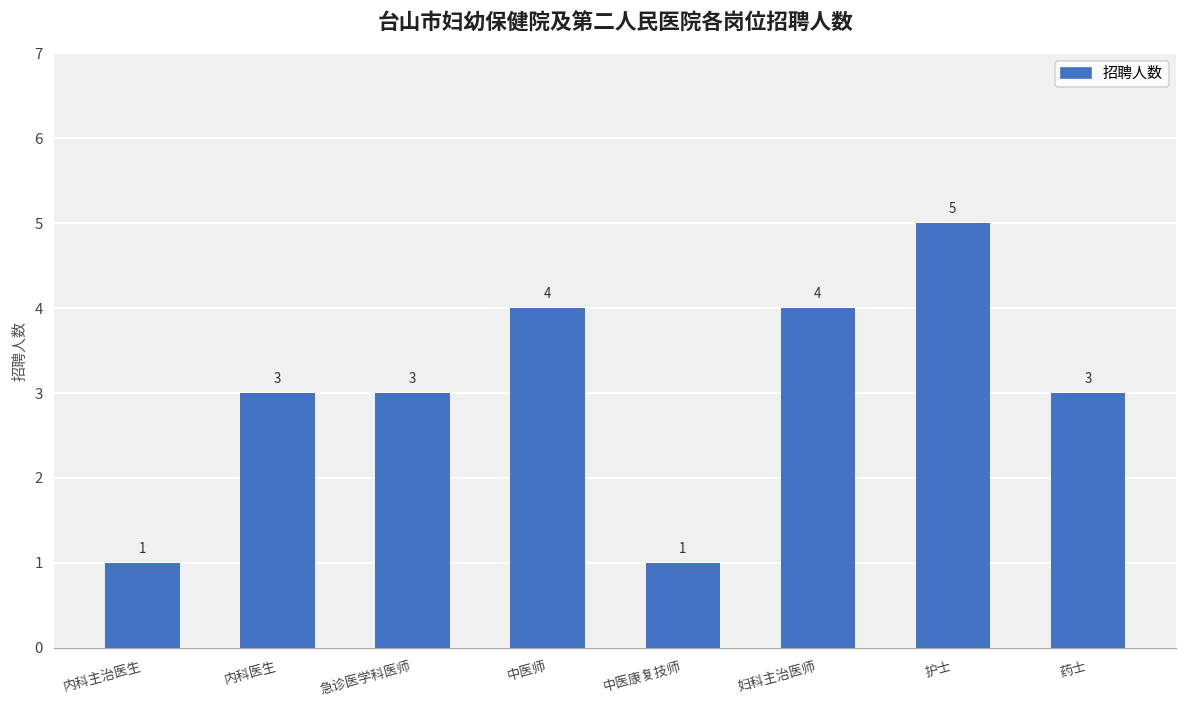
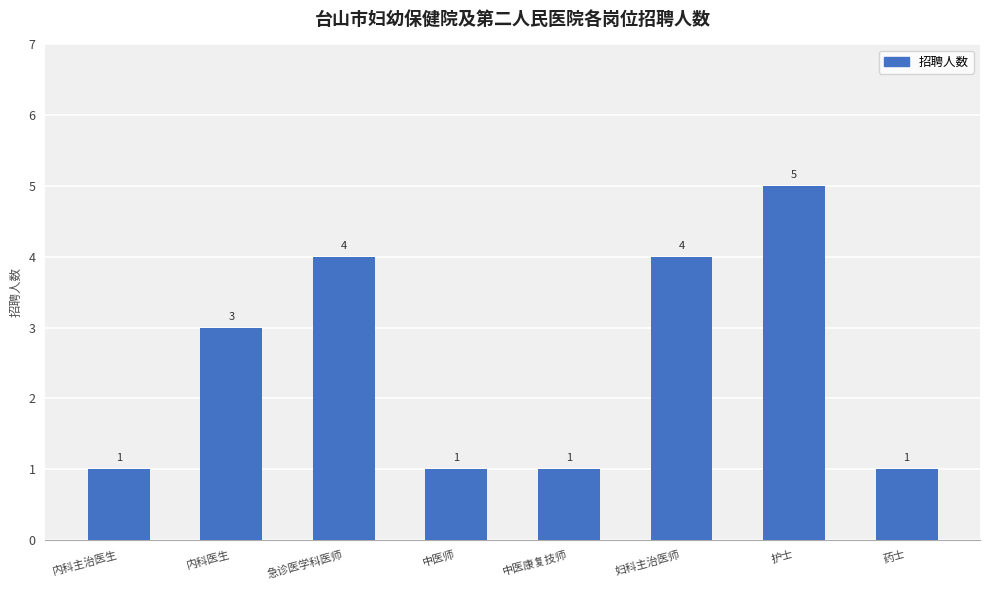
  {
    "内科主治医生": 1,
    "内科医生": 3,
-   "急诊医学科医师": 3,
-   "中医师": 4,
+   "急诊医学科医师": 4,
+   "中医师": 1,
    "中医康复技师": 1,
    "妇科主治医师": 4,
    "护士": 5,
-   "药士": 3
+   "药士": 1
  }
